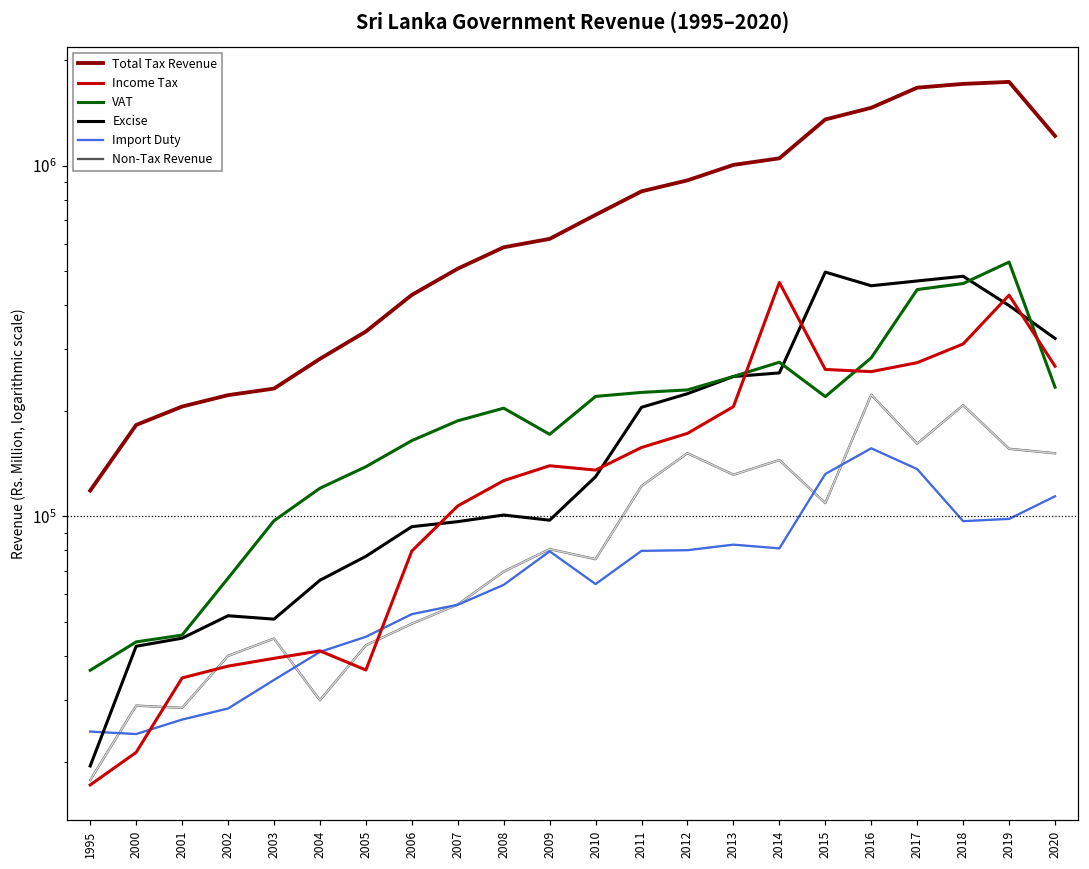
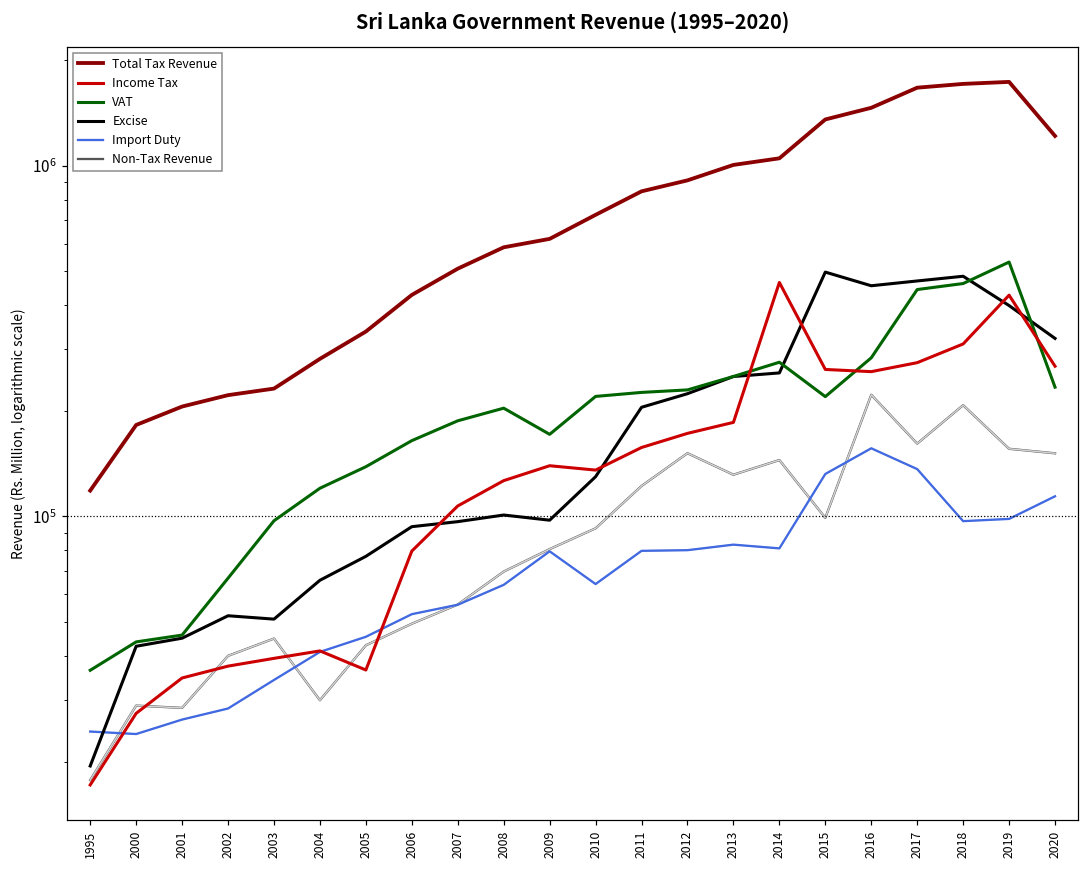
  {
    "VAT": {
      "1995": 36000,
      "2000": 44000,
      "2001": 46000,
      "2002": 67000,
      "2003": 97000,
      "2004": 120000,
      "2005": 140000,
      "2006": 160000,
      "2007": 190000,
      "2008": 200000,
      "2009": 170000,
      "2010": 220000,
      "2011": 230000,
      "2012": 230000,
      "2014": 280000,
      "2015": 220000,
      "2016": 280000,
      "2017": 440000,
      "2018": 460000,
      "2019": 530000,
      "2020": 230000
    },
    "Excise": {
      "1995": 19000,
      "2000": 43000,
      "2001": 45000,
      "2002": 52000,
      "2003": 51000,
      "2004": 66000,
      "2005": 77000,
      "2006": 94000,
      "2007": 97000,
      "2008": 101000,
      "2009": 98000,
      "2010": 130000,
      "2011": 200000,
      "2012": 220000,
      "2014": 260000,
      "2015": 500000,
      "2016": 450000,
      "2017": 470000,
      "2018": 480000,
      "2019": 400000,
      "2020": 320000
    },
    "Import Duty": {
      "1995": 24000,
      "2000": 24000,
      "2001": 26000,
      "2002": 28000,
      "2003": 34000,
      "2005": 45000,
      "2006": 53000,
      "2008": 64000,
      "2010": 64000,
      "2011": 80000,
      "2012": 80000,
      "2013": 83000,
      "2014": 81000,
      "2015": 132000,
      "2016": 160000,
      "2017": 137000,
      "2018": 97000,
      "2019": 98000,
      "2020": 114000
    },
    "Non-Tax Revenue": {
      "1995": 18000,
      "2000": 29000,
      "2001": 28000,
      "2002": 40000,
      "2003": 45000,
      "2004": 30000,
      "2005": 43000,
      "2006": 49000,
      "2008": 70000,
-     "2010": 76000,
+     "2010": 93000,
      "2011": 122000,
      "2012": 150000,
      "2013": 132000,
      "2014": 140000,
-     "2015": 109000,
+     "2015": 99000,
      "2016": 220000,
      "2017": 160000,
      "2018": 210000,
      "2019": 160000,
      "2020": 150000
    },
    "Total Tax Revenue": {
      "1995": 119000,
      "2000": 180000,
      "2001": 210000,
      "2002": 220000,
      "2003": 230000,
      "2004": 280000,
      "2005": 340000,
      "2006": 430000,
      "2007": 510000,
      "2008": 590000,
      "2009": 620000,
      "2010": 720000,
      "2011": 850000,
      "2012": 910000,
      "2013": 1010000,
      "2014": 1050000,
      "2015": 1360000,
      "2016": 1500000,
      "2017": 1700000,
      "2018": 1700000,
      "2019": 1700000,
      "2020": 1220000
    },
    "Income Tax": {
      "1995": 17000,
-     "2000": 21000,
+     "2000": 27000,
      "2001": 35000,
      "2002": 37000,
      "2003": 39000,
      "2005": 37000,
      "2006": 80000,
      "2007": 107000,
      "2008": 127000,
      "2009": 140000,
      "2010": 136000,
      "2011": 160000,
      "2012": 170000,
-     "2013": 210000,
+     "2013": 190000,
      "2014": 460000,
      "2015": 260000,
      "2016": 260000,
      "2017": 270000,
      "2018": 310000,
      "2019": 430000,
      "2020": 270000
    }
  }
